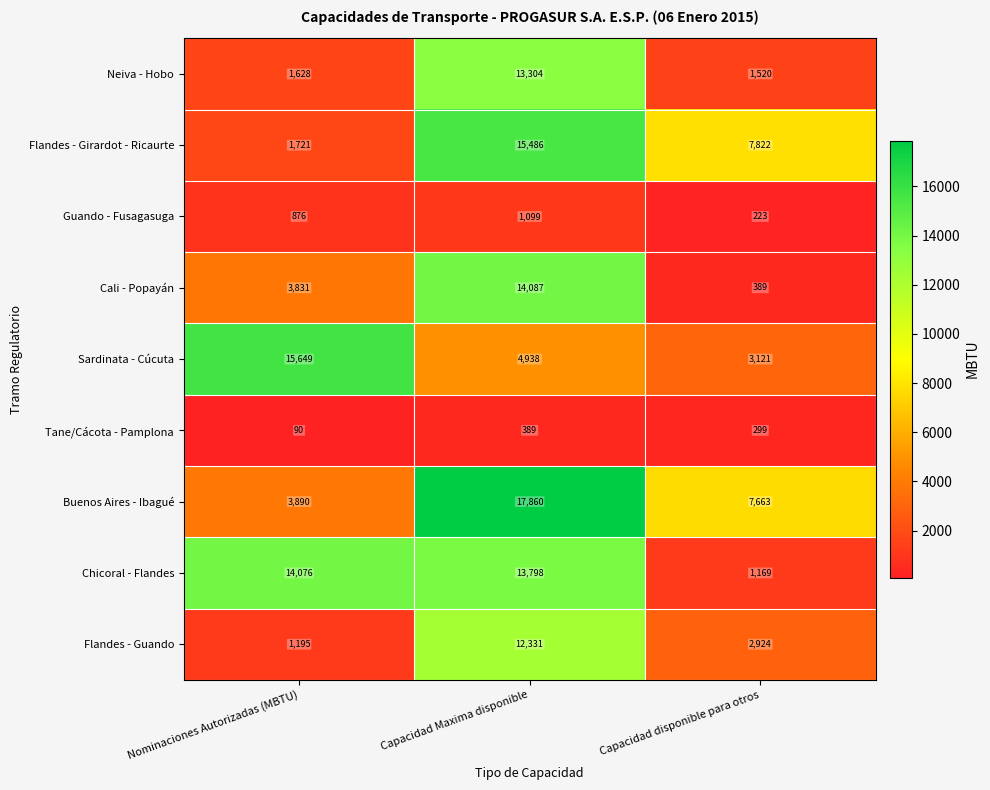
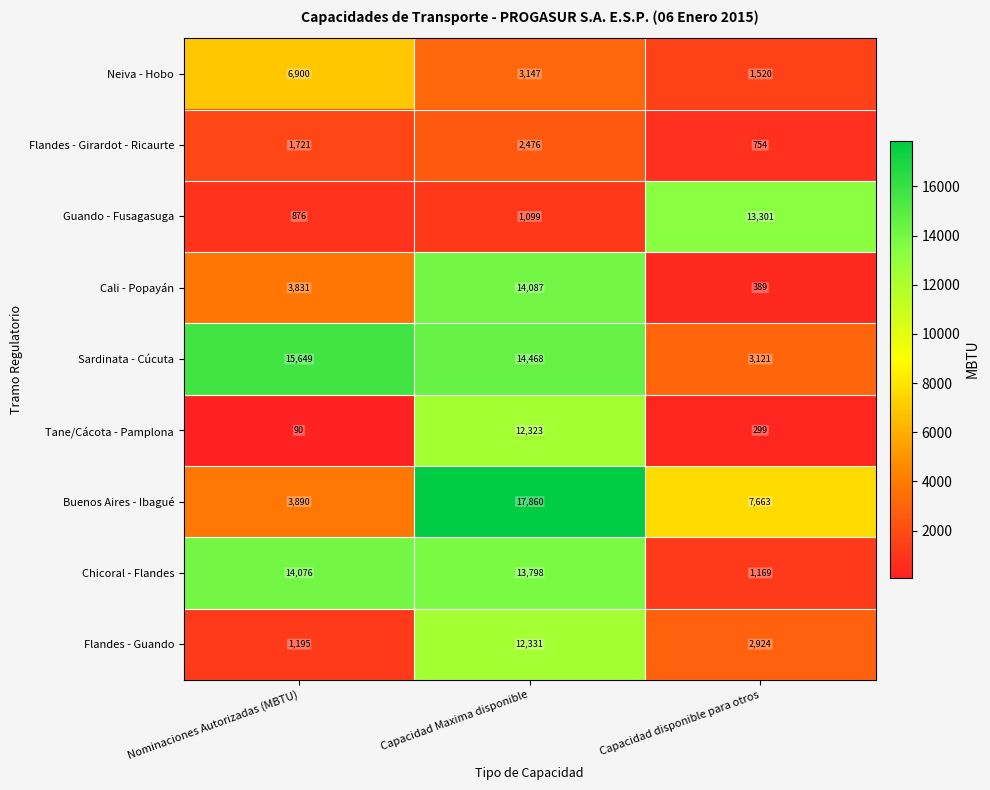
  {
    "Neiva - Hobo": {
-     "Nominaciones Autorizadas (MBTU)": "1,628",
-     "Capacidad Maxima disponible": "13,304"
+     "Nominaciones Autorizadas (MBTU)": "6,900",
+     "Capacidad Maxima disponible": "3,147"
    },
    "Flandes - Girardot - Ricaurte": {
-     "Capacidad Maxima disponible": "15,486",
-     "Capacidad disponible para otros": "7,822"
+     "Capacidad Maxima disponible": "2,476",
+     "Capacidad disponible para otros": "754"
    },
    "Guando - Fusagasuga": {
-     "Capacidad disponible para otros": "223"
+     "Capacidad disponible para otros": "13,301"
    },
    "Sardinata - Cúcuta": {
-     "Capacidad Maxima disponible": "4,938"
+     "Capacidad Maxima disponible": "14,468"
    },
    "Tane/Cácota - Pamplona": {
-     "Capacidad Maxima disponible": "389"
+     "Capacidad Maxima disponible": "12,323"
    }
  }
